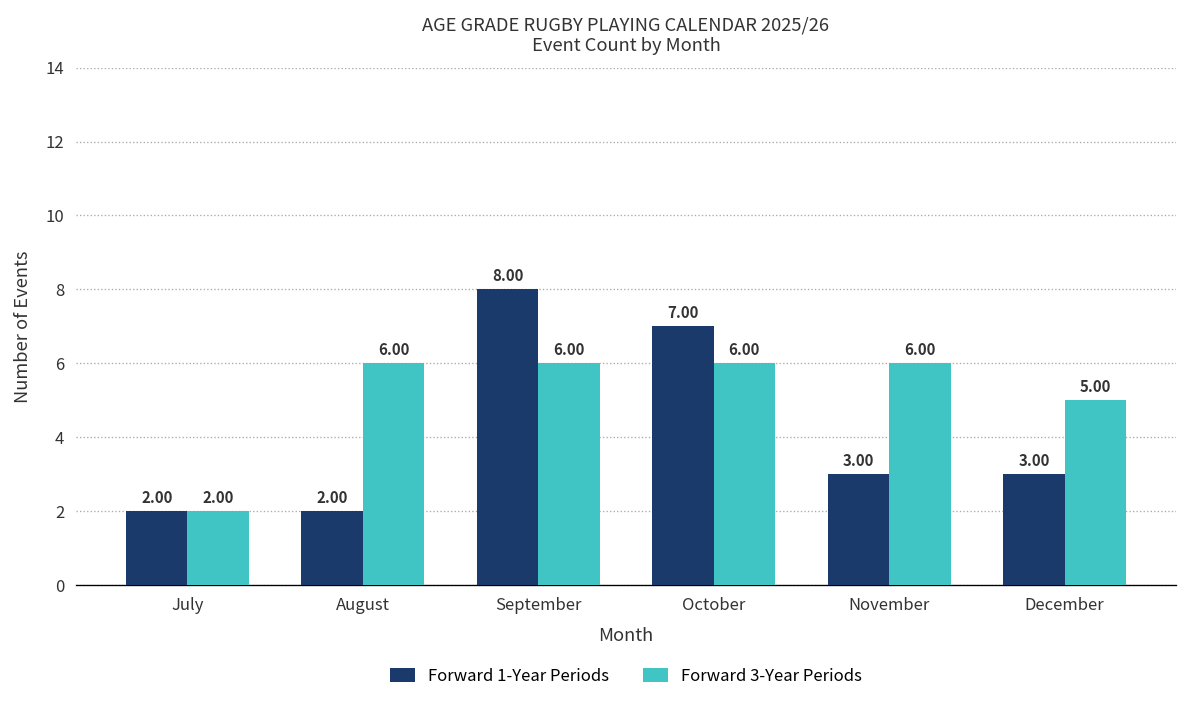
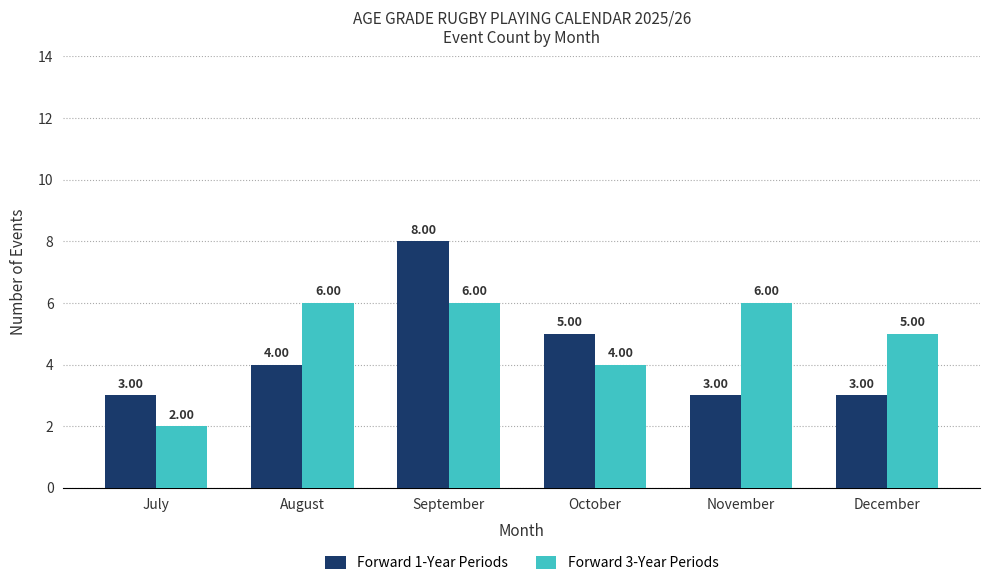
  {
    "Forward 1-Year Periods": {
-     "July": 2.00,
-     "August": 2.00,
+     "July": 3.00,
+     "August": 4.00,
      "September": 8.00,
-     "October": 7.00,
+     "October": 5.00,
      "November": 3.00,
      "December": 3.00
    },
    "Forward 3-Year Periods": {
      "July": 2.00,
      "August": 6.00,
      "September": 6.00,
-     "October": 6.00,
+     "October": 4.00,
      "November": 6.00,
      "December": 5.00
    }
  }
